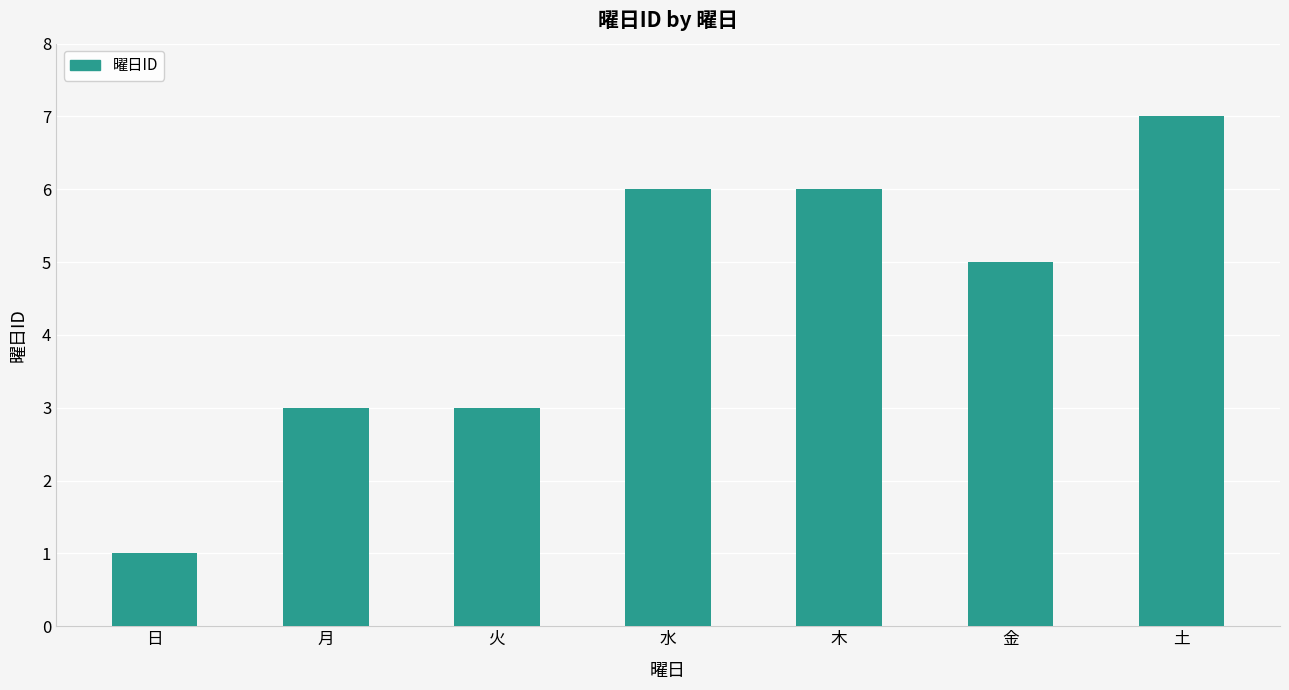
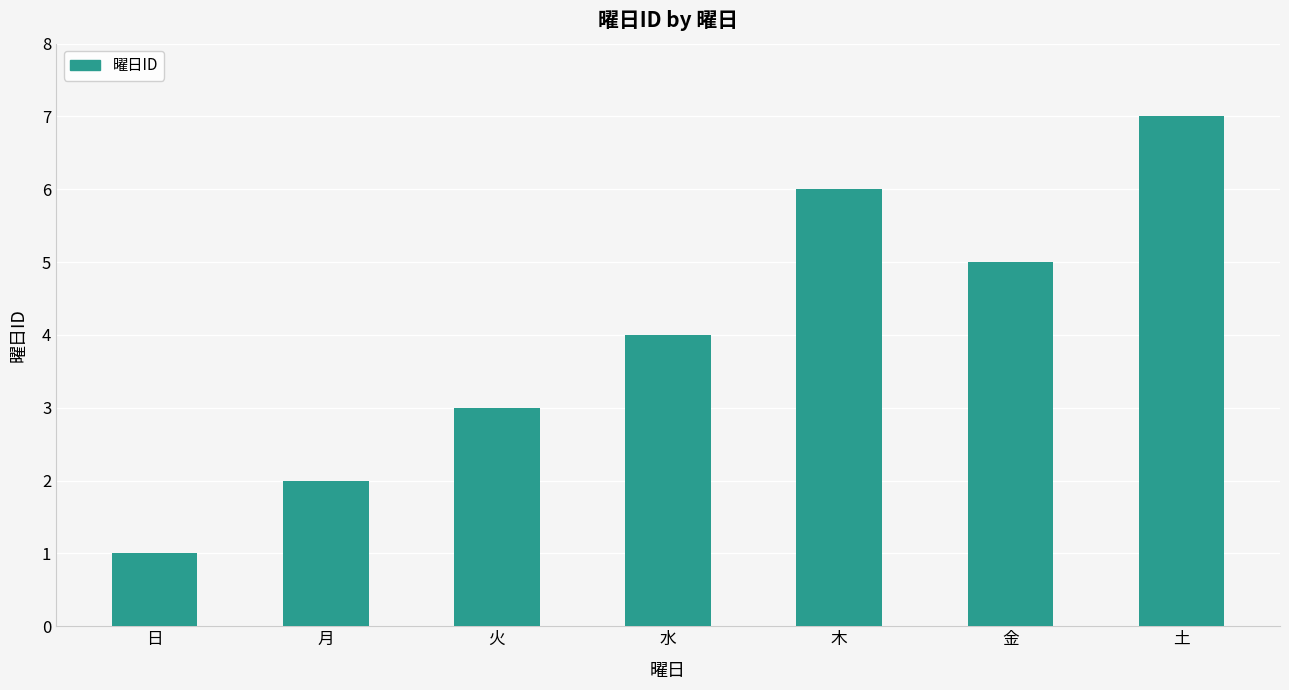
  {
    "日": 1,
-   "月": 3,
+   "月": 2,
    "火": 3,
-   "水": 6,
+   "水": 4,
    "木": 6,
    "金": 5,
    "土": 7
  }
